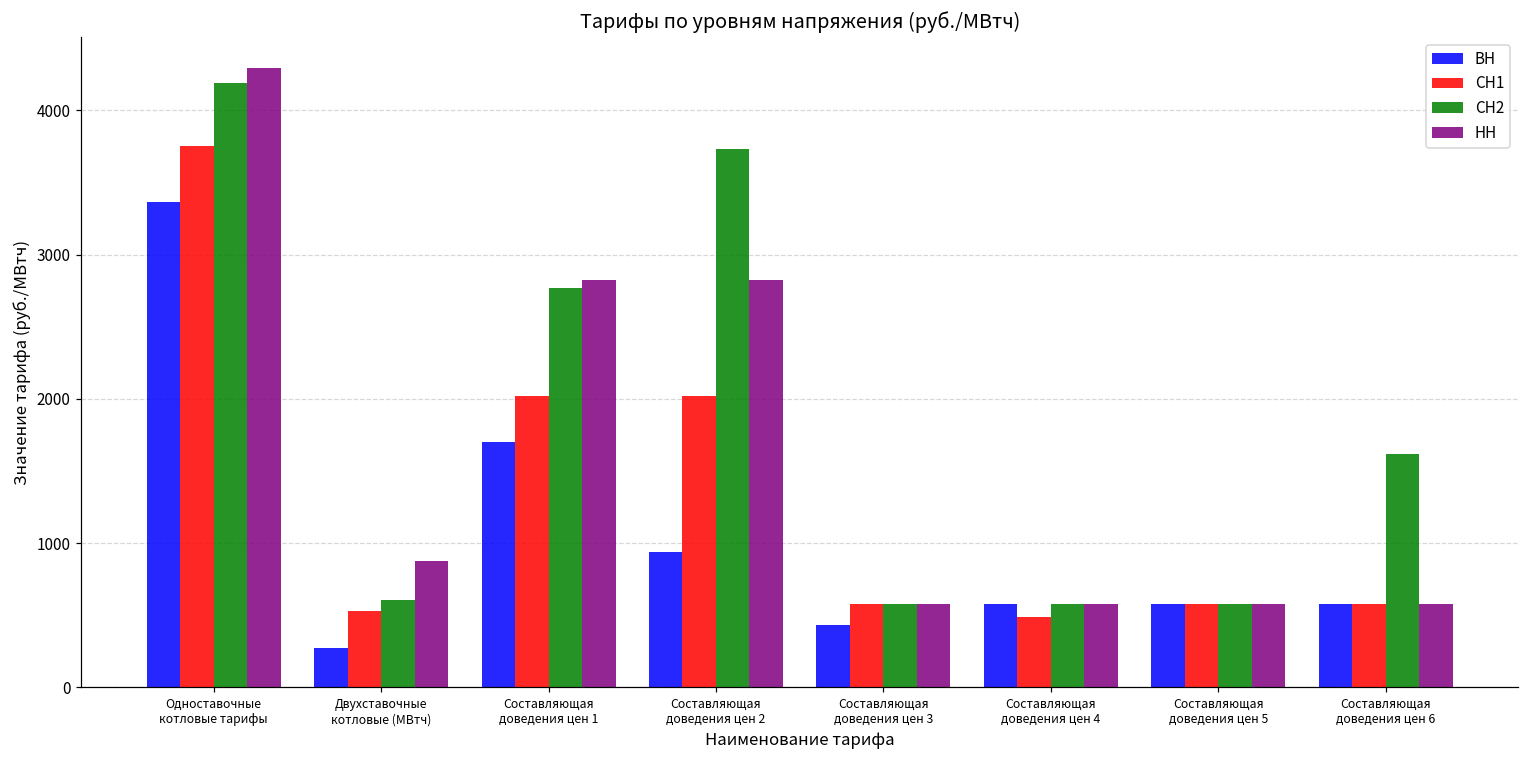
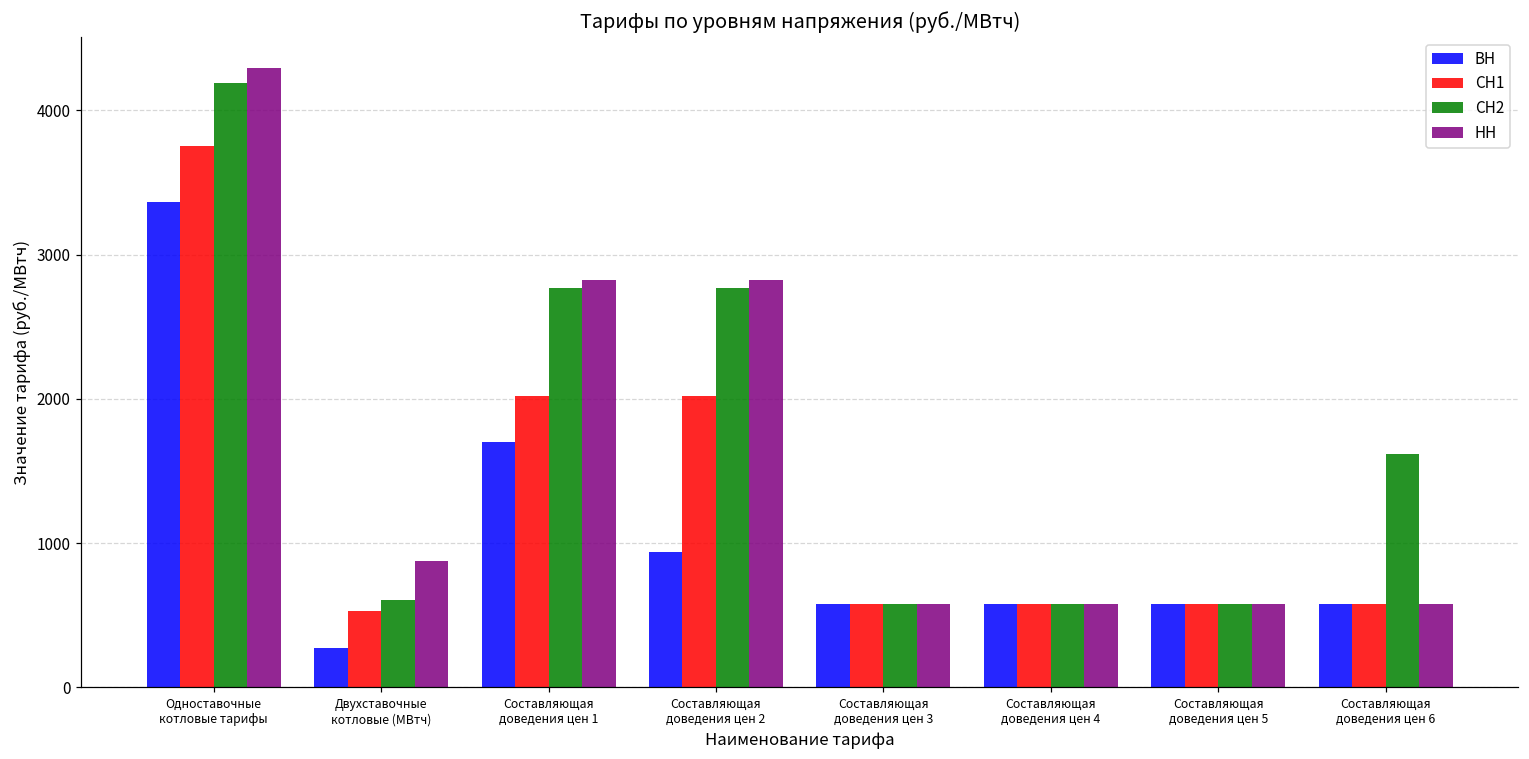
  {
    "ВН": {
      "Одноставочные котловые тарифы": 3360,
      "Двухставочные котловые (МВтч)": 280,
      "Составляющая доведения цен 1": 1700,
      "Составляющая доведения цен 2": 940,
-     "Составляющая доведения цен 3": 430,
+     "Составляющая доведения цен 3": 580,
      "Составляющая доведения цен 4": 580,
      "Составляющая доведения цен 5": 580,
      "Составляющая доведения цен 6": 580
    },
    "СН1": {
      "Одноставочные котловые тарифы": 3750,
      "Двухставочные котловые (МВтч)": 530,
      "Составляющая доведения цен 1": 2020,
      "Составляющая доведения цен 2": 2020,
      "Составляющая доведения цен 3": 580,
-     "Составляющая доведения цен 4": 490,
+     "Составляющая доведения цен 4": 580,
      "Составляющая доведения цен 5": 580,
      "Составляющая доведения цен 6": 580
    },
    "СН2": {
      "Одноставочные котловые тарифы": 4190,
      "Двухставочные котловые (МВтч)": 600,
      "Составляющая доведения цен 1": 2770,
-     "Составляющая доведения цен 2": 3730,
+     "Составляющая доведения цен 2": 2770,
      "Составляющая доведения цен 3": 580,
      "Составляющая доведения цен 4": 580,
      "Составляющая доведения цен 5": 580,
      "Составляющая доведения цен 6": 1620
    },
    "НН": {
      "Одноставочные котловые тарифы": 4290,
      "Двухставочные котловые (МВтч)": 870,
      "Составляющая доведения цен 1": 2830,
      "Составляющая доведения цен 2": 2830,
      "Составляющая доведения цен 3": 580,
      "Составляющая доведения цен 4": 580,
      "Составляющая доведения цен 5": 580,
      "Составляющая доведения цен 6": 580
    }
  }
